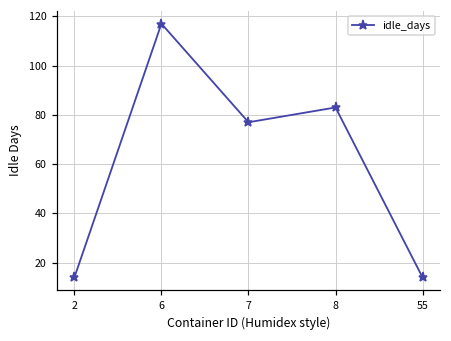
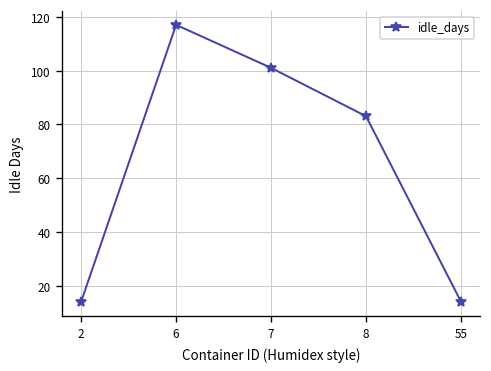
  {
    "2": 14,
    "6": 117,
-   "7": 77,
+   "7": 101,
    "8": 83,
    "55": 14
  }
